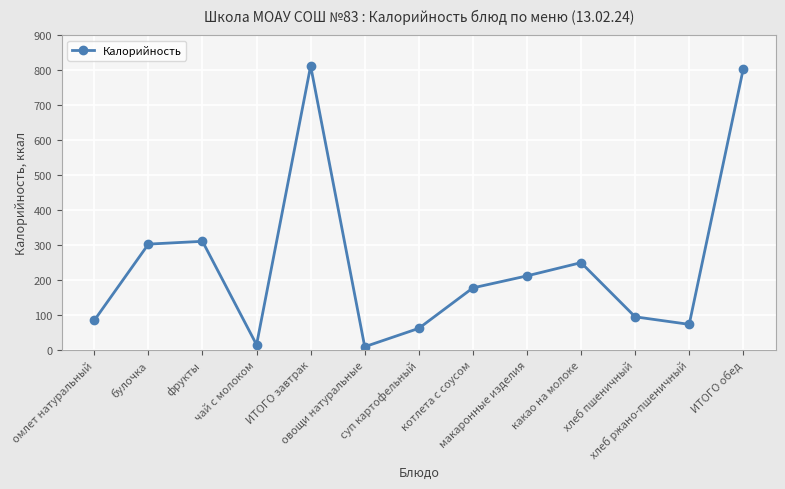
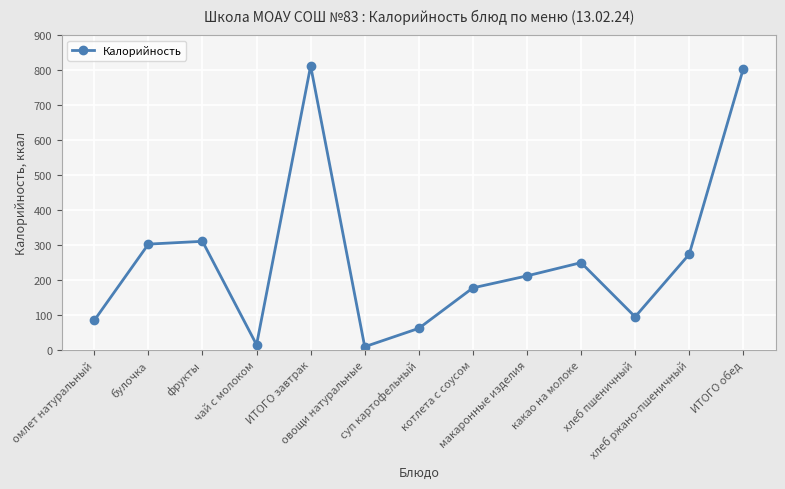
  {
    "омлет натуральный": 80,
    "булочка": 300,
    "фрукты": 310,
    "чай с молоком": 10,
    "ИТОГО завтрак": 810,
    "овощи натуральные": 10,
    "суп картофельный": 60,
    "котлета с соусом": 180,
    "макаронные изделия": 210,
    "какао на молоке": 250,
    "хлеб пшеничный": 90,
-   "хлеб ржано-пшеничный": 70,
+   "хлеб ржано-пшеничный": 270,
    "ИТОГО обед": 800
  }
